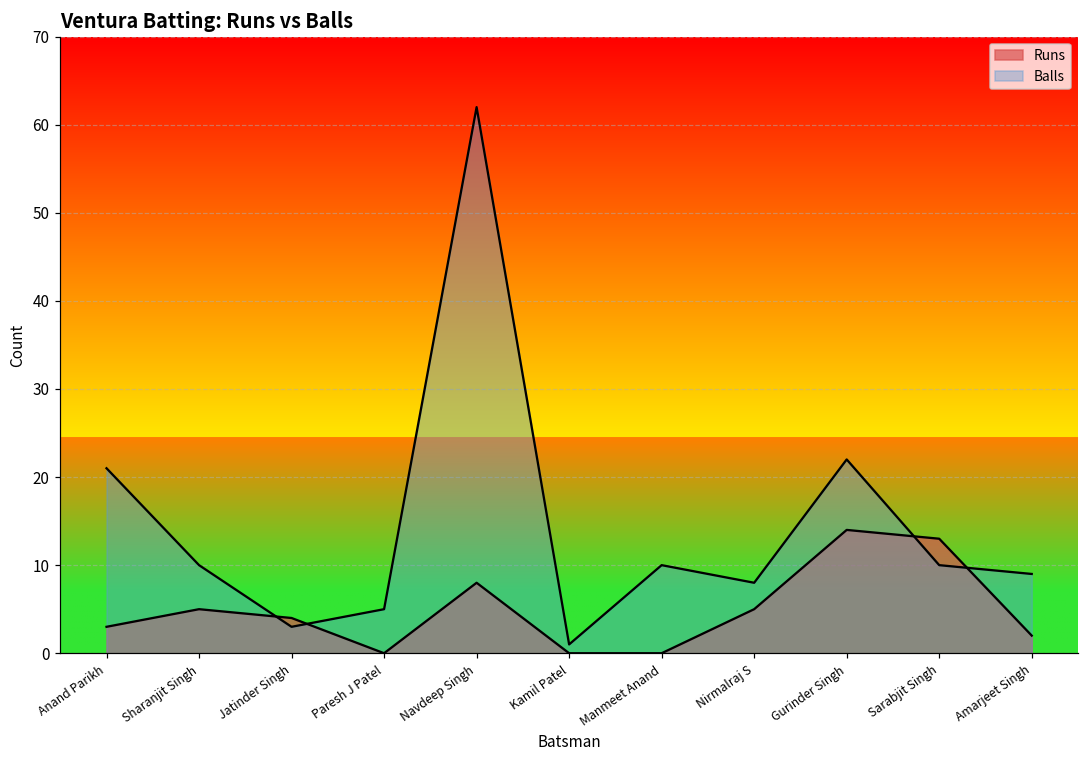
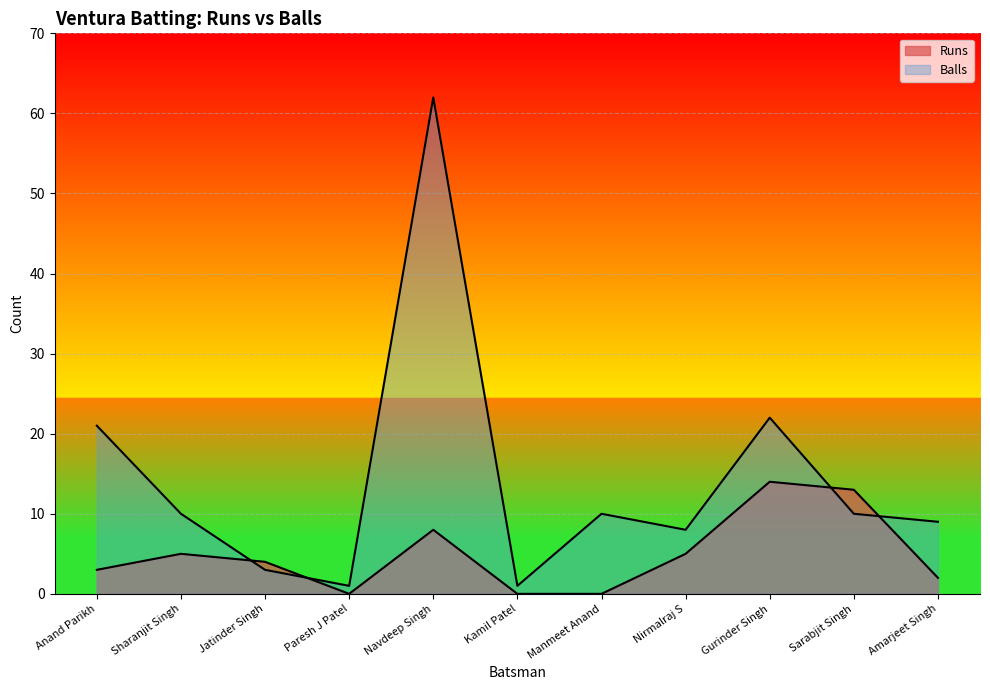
  {
    "Runs": {
      "Anand Parikh": 3,
      "Sharanjit Singh": 5,
      "Jatinder Singh": 4,
      "Paresh J Patel": 0,
      "Navdeep Singh": 8,
      "Kamil Patel": 0,
      "Manmeet Anand": 0,
      "Nirmalraj S": 5,
      "Gurinder Singh": 14,
      "Sarabjit Singh": 13,
      "Amarjeet Singh": 2
    },
    "Balls": {
      "Anand Parikh": 21,
      "Sharanjit Singh": 10,
      "Jatinder Singh": 3,
-     "Paresh J Patel": 5,
+     "Paresh J Patel": 1,
      "Navdeep Singh": 62,
      "Kamil Patel": 1,
      "Manmeet Anand": 10,
      "Nirmalraj S": 8,
      "Gurinder Singh": 22,
      "Sarabjit Singh": 10,
      "Amarjeet Singh": 9
    }
  }
